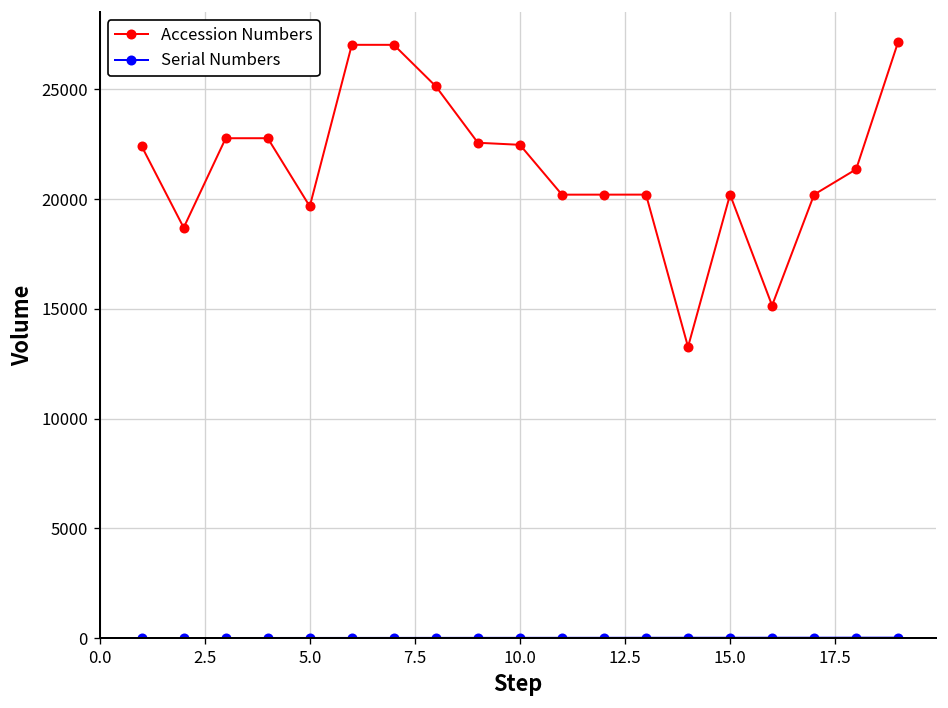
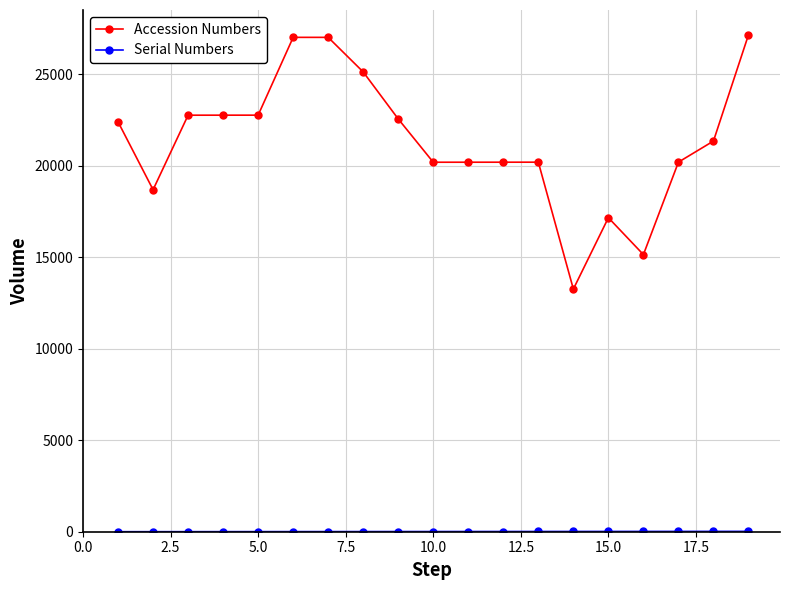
  {
    "Accession Numbers": {
-     "5.0": 19700,
-     "10.0": 22500,
-     "15.0": 20200
+     "5.0": 22800,
+     "10.0": 20200,
+     "15.0": 17200
    },
    "Serial Numbers": {
      "5.0": 0,
      "10.0": 0,
      "15.0": 0
    }
  }
